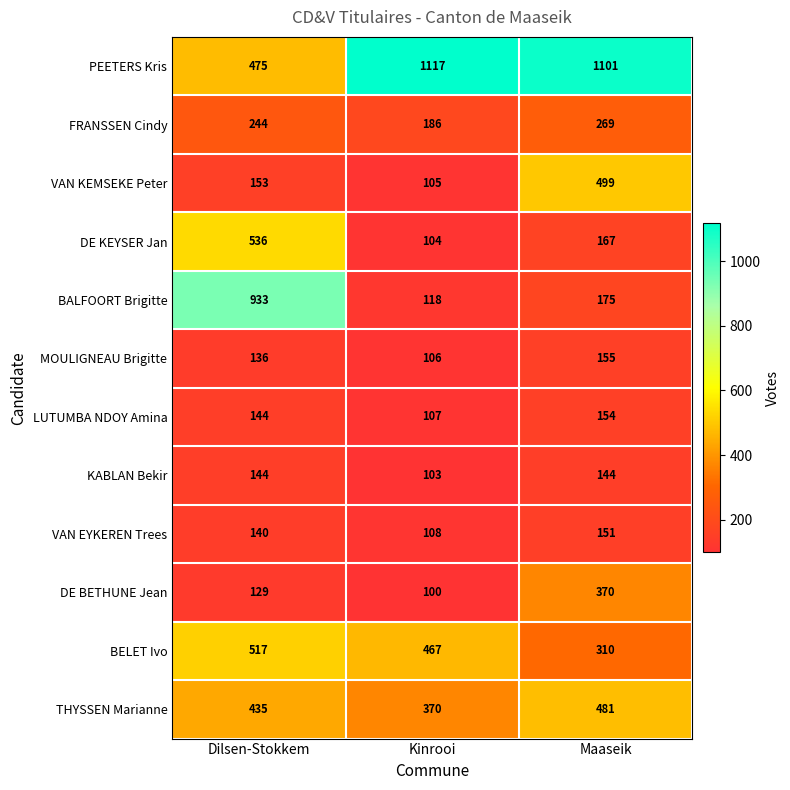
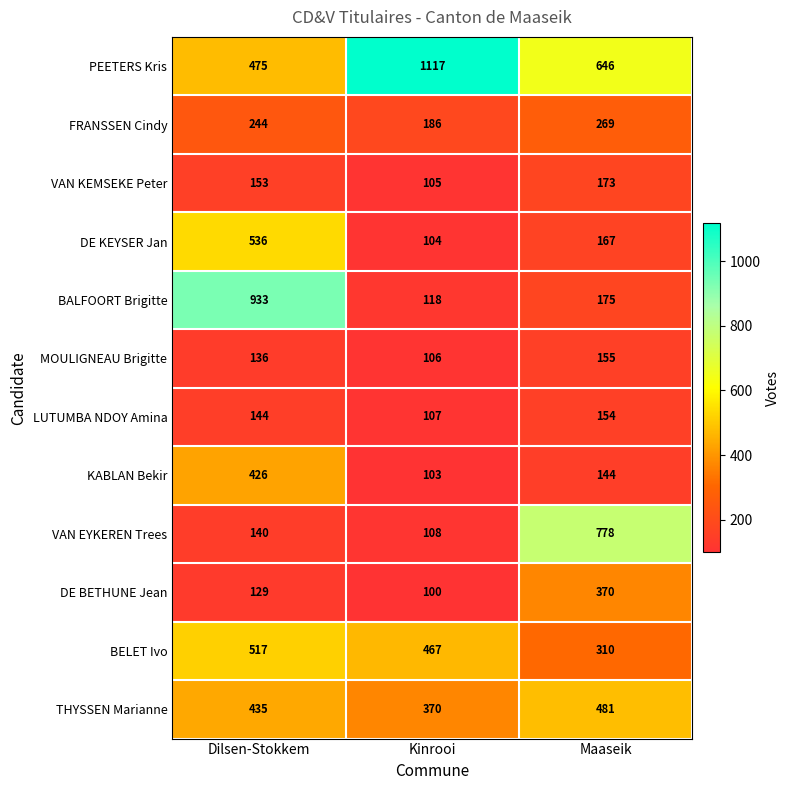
  {
    "PEETERS Kris": {
      "Dilsen-Stokkem": 475,
      "Kinrooi": 1117,
-     "Maaseik": 1101
+     "Maaseik": 646
    },
    "FRANSSEN Cindy": {
      "Dilsen-Stokkem": 244,
      "Kinrooi": 186,
      "Maaseik": 269
    },
    "VAN KEMSEKE Peter": {
      "Dilsen-Stokkem": 153,
      "Kinrooi": 105,
-     "Maaseik": 499
+     "Maaseik": 173
    },
    "DE KEYSER Jan": {
      "Dilsen-Stokkem": 536,
      "Kinrooi": 104,
      "Maaseik": 167
    },
    "BALFOORT Brigitte": {
      "Dilsen-Stokkem": 933,
      "Kinrooi": 118,
      "Maaseik": 175
    },
    "MOULIGNEAU Brigitte": {
      "Dilsen-Stokkem": 136,
      "Kinrooi": 106,
      "Maaseik": 155
    },
    "LUTUMBA NDOY Amina": {
      "Dilsen-Stokkem": 144,
      "Kinrooi": 107,
      "Maaseik": 154
    },
    "KABLAN Bekir": {
-     "Dilsen-Stokkem": 144,
+     "Dilsen-Stokkem": 426,
      "Kinrooi": 103,
      "Maaseik": 144
    },
    "VAN EYKEREN Trees": {
      "Dilsen-Stokkem": 140,
      "Kinrooi": 108,
-     "Maaseik": 151
+     "Maaseik": 778
    },
    "DE BETHUNE Jean": {
      "Dilsen-Stokkem": 129,
      "Kinrooi": 100,
      "Maaseik": 370
    },
    "BELET Ivo": {
      "Dilsen-Stokkem": 517,
      "Kinrooi": 467,
      "Maaseik": 310
    },
    "THYSSEN Marianne": {
      "Dilsen-Stokkem": 435,
      "Kinrooi": 370,
      "Maaseik": 481
    }
  }
